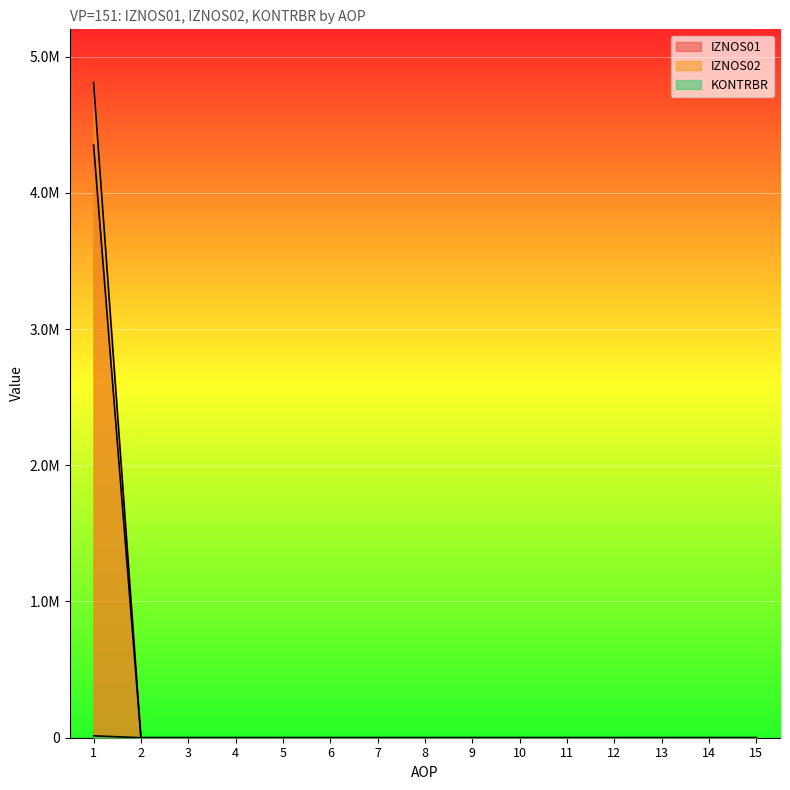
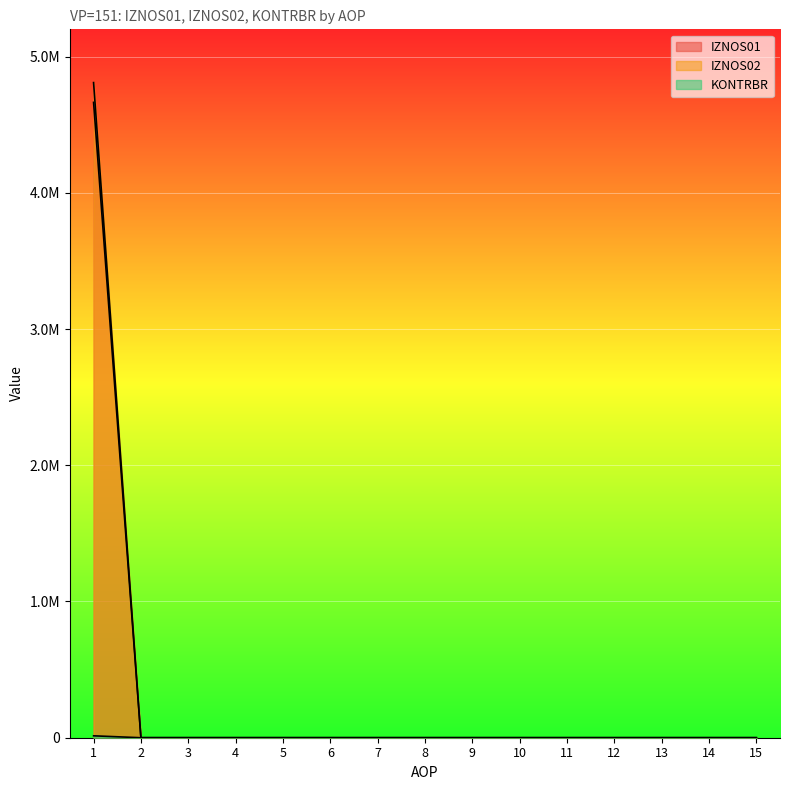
  {
    "IZNOS01": {
-     "1": 4350000
+     "1": 4660000
    },
    "IZNOS02": {
      "1": 4810000
    },
    "KONTRBR": {
      "1": 10000
    }
  }
